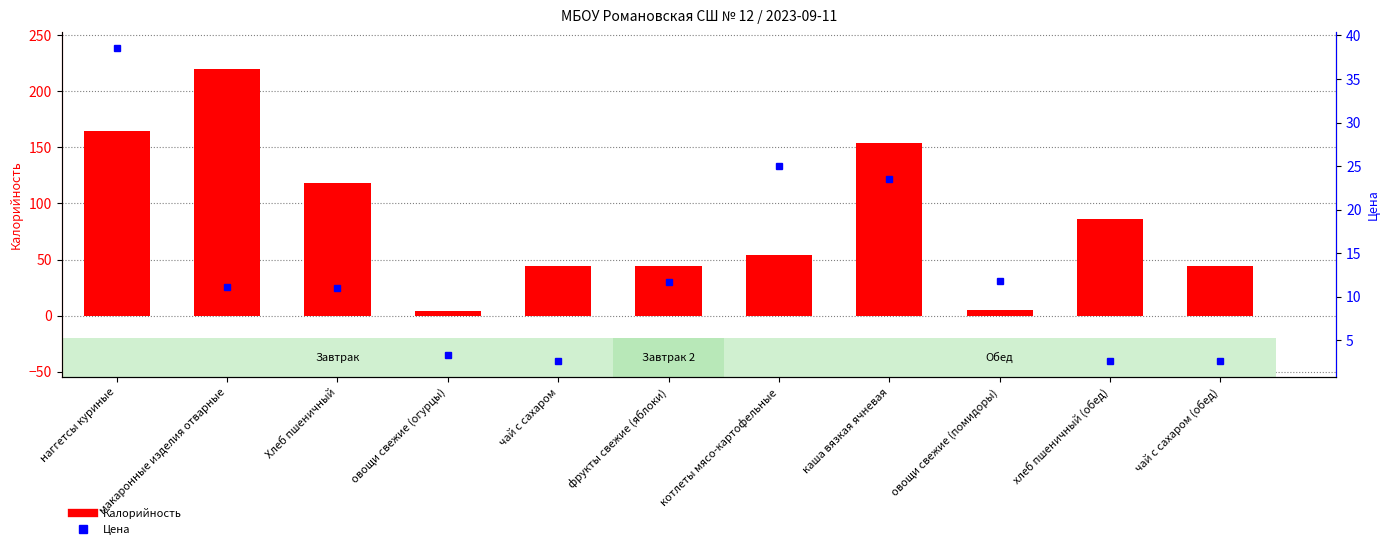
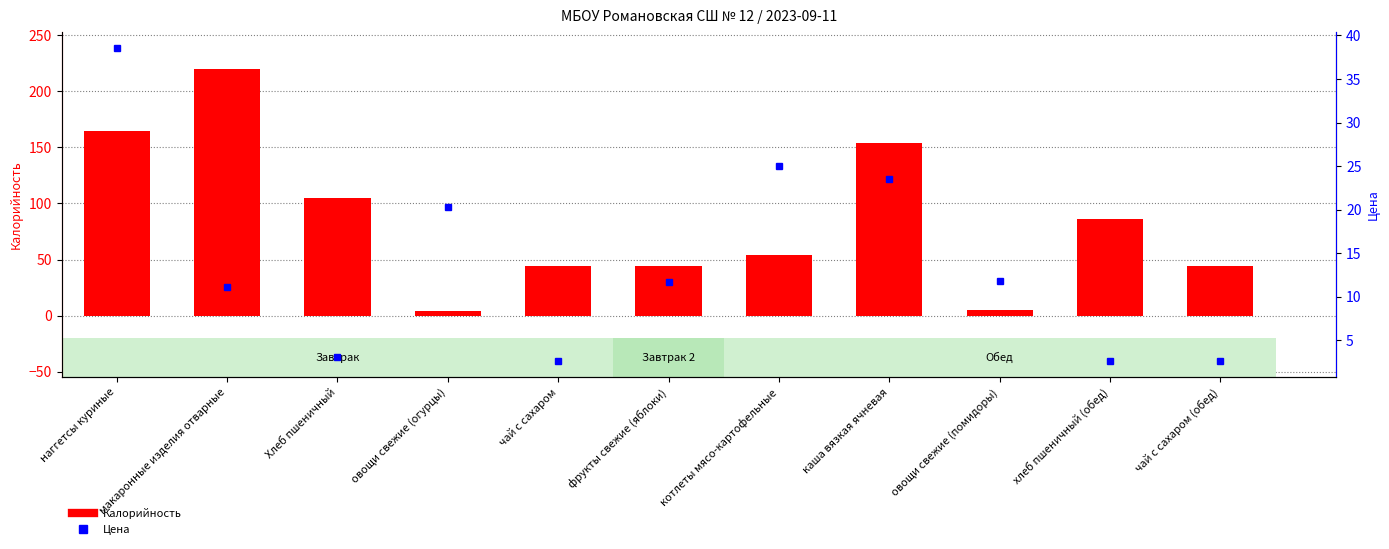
  {
    "Калорийность": {
      "наггетсы куриные": 165,
      "макаронные изделия отварные": 220,
-     "Хлеб пшеничный": 118,
+     "Хлеб пшеничный": 105,
      "овощи свежие (огурцы)": 4,
      "чай с сахаром": 44,
      "фрукты свежие (яблоки)": 44,
      "котлеты мясо-картофельные": 54,
      "каша вязкая ячневая": 154,
      "овощи свежие (помидоры)": 5,
      "хлеб пшеничный (обед)": 86,
      "чай с сахаром (обед)": 44
    },
    "Цена": {
      "наггетсы куриные": 39,
      "макаронные изделия отварные": 11,
-     "Хлеб пшеничный": 11,
-     "овощи свежие (огурцы)": 3,
+     "Хлеб пшеничный": 3,
+     "овощи свежие (огурцы)": 20,
      "чай с сахаром": 3,
      "фрукты свежие (яблоки)": 12,
      "котлеты мясо-картофельные": 25,
      "каша вязкая ячневая": 24,
      "овощи свежие (помидоры)": 12,
      "хлеб пшеничный (обед)": 3,
      "чай с сахаром (обед)": 3
    }
  }
